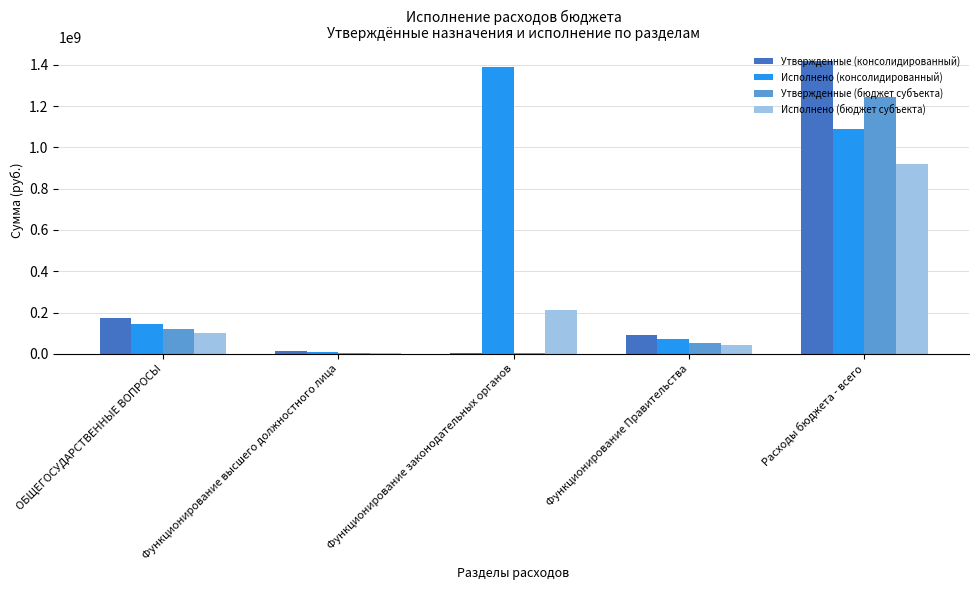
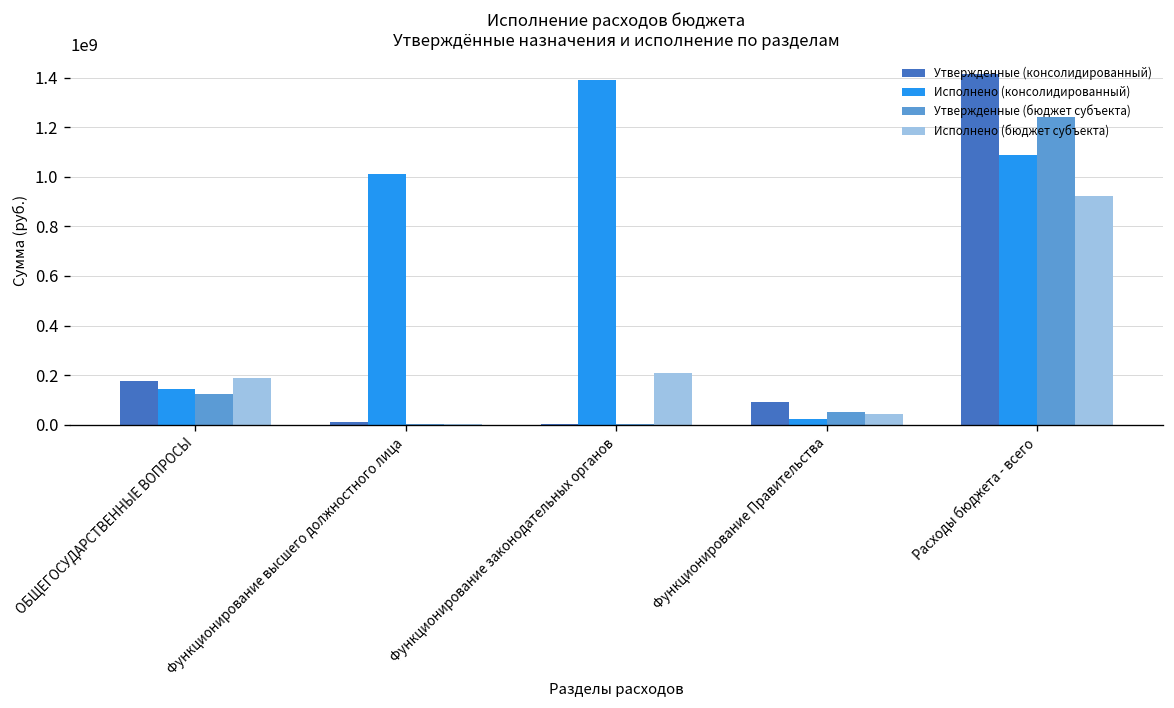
  {
    "Исполнено (консолидированный)": {
      "ОБЩЕГОСУДАРСТВЕННЫЕ ВОПРОСЫ": 140000000,
-     "Функционирование высшего должностного лица": 10000000,
+     "Функционирование высшего должностного лица": 1010000000,
      "Функционирование законодательных органов": 1390000000,
-     "Функционирование Правительства": 70000000,
+     "Функционирование Правительства": 20000000,
      "Расходы бюджета - всего": 1090000000
    },
    "Исполнено (бюджет субъекта)": {
-     "ОБЩЕГОСУДАРСТВЕННЫЕ ВОПРОСЫ": 100000000,
+     "ОБЩЕГОСУДАРСТВЕННЫЕ ВОПРОСЫ": 190000000,
      "Функционирование законодательных органов": 210000000,
      "Функционирование Правительства": 40000000,
      "Расходы бюджета - всего": 920000000
    }
  }
